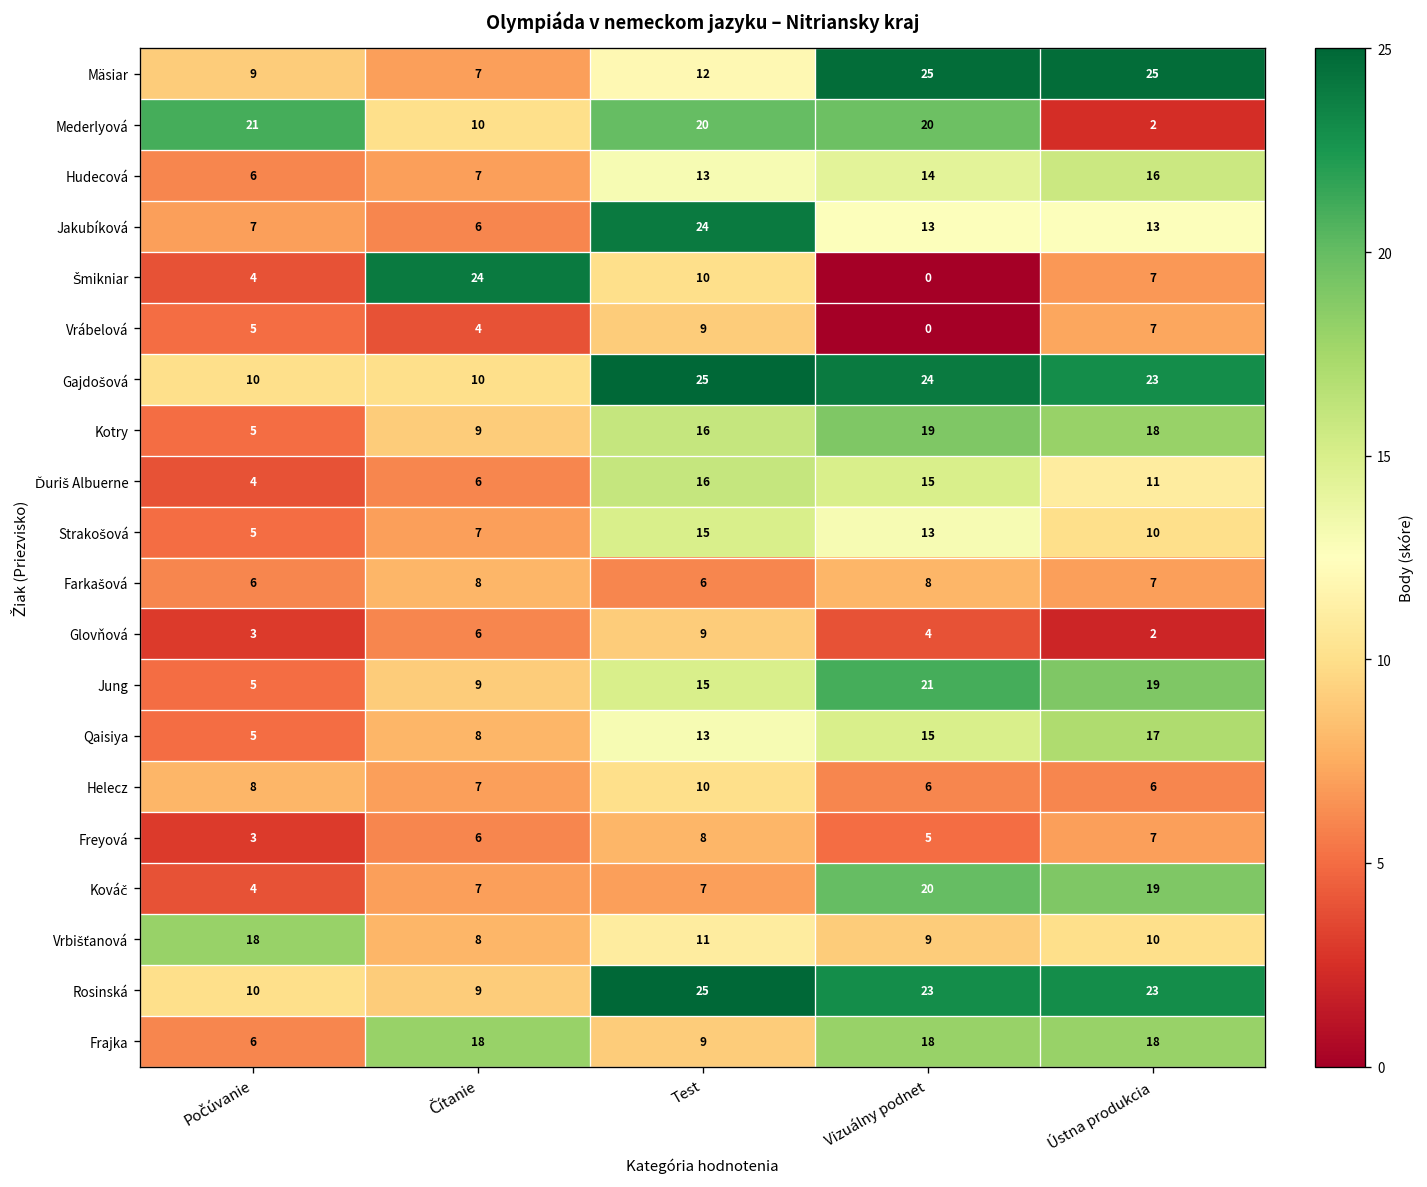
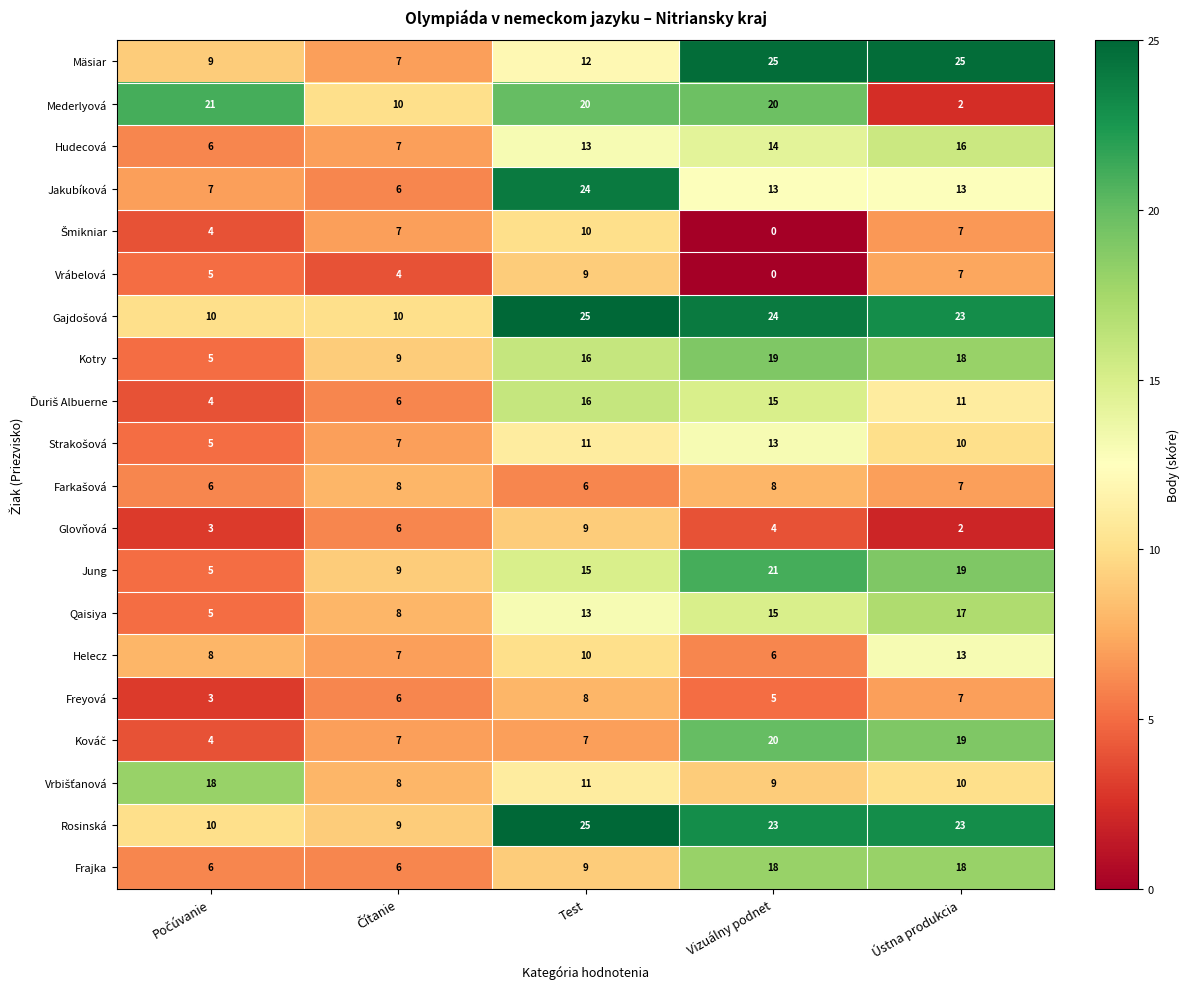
  {
    "Mäsiar": {
      "Počúvanie": 9,
      "Čítanie": 7,
      "Test": 12,
      "Vizuálny podnet": 25,
      "Ústna produkcia": 25
    },
    "Mederlyová": {
      "Počúvanie": 21,
      "Čítanie": 10,
      "Test": 20,
      "Vizuálny podnet": 20,
      "Ústna produkcia": 2
    },
    "Hudecová": {
      "Počúvanie": 6,
      "Čítanie": 7,
      "Test": 13,
      "Vizuálny podnet": 14,
      "Ústna produkcia": 16
    },
    "Jakubíková": {
      "Počúvanie": 7,
      "Čítanie": 6,
      "Test": 24,
      "Vizuálny podnet": 13,
      "Ústna produkcia": 13
    },
    "Šmikniar": {
      "Počúvanie": 4,
-     "Čítanie": 24,
+     "Čítanie": 7,
      "Test": 10,
      "Vizuálny podnet": 0,
      "Ústna produkcia": 7
    },
    "Vrábelová": {
      "Počúvanie": 5,
      "Čítanie": 4,
      "Test": 9,
      "Vizuálny podnet": 0,
      "Ústna produkcia": 7
    },
    "Gajdošová": {
      "Počúvanie": 10,
      "Čítanie": 10,
      "Test": 25,
      "Vizuálny podnet": 24,
      "Ústna produkcia": 23
    },
    "Kotry": {
      "Počúvanie": 5,
      "Čítanie": 9,
      "Test": 16,
      "Vizuálny podnet": 19,
      "Ústna produkcia": 18
    },
    "Ďuriš Albuerne": {
      "Počúvanie": 4,
      "Čítanie": 6,
      "Test": 16,
      "Vizuálny podnet": 15,
      "Ústna produkcia": 11
    },
    "Strakošová": {
      "Počúvanie": 5,
      "Čítanie": 7,
-     "Test": 15,
+     "Test": 11,
      "Vizuálny podnet": 13,
      "Ústna produkcia": 10
    },
    "Farkašová": {
      "Počúvanie": 6,
      "Čítanie": 8,
      "Test": 6,
      "Vizuálny podnet": 8,
      "Ústna produkcia": 7
    },
    "Glovňová": {
      "Počúvanie": 3,
      "Čítanie": 6,
      "Test": 9,
      "Vizuálny podnet": 4,
      "Ústna produkcia": 2
    },
    "Jung": {
      "Počúvanie": 5,
      "Čítanie": 9,
      "Test": 15,
      "Vizuálny podnet": 21,
      "Ústna produkcia": 19
    },
    "Qaisiya": {
      "Počúvanie": 5,
      "Čítanie": 8,
      "Test": 13,
      "Vizuálny podnet": 15,
      "Ústna produkcia": 17
    },
    "Helecz": {
      "Počúvanie": 8,
      "Čítanie": 7,
      "Test": 10,
      "Vizuálny podnet": 6,
-     "Ústna produkcia": 6
+     "Ústna produkcia": 13
    },
    "Freyová": {
      "Počúvanie": 3,
      "Čítanie": 6,
      "Test": 8,
      "Vizuálny podnet": 5,
      "Ústna produkcia": 7
    },
    "Kováč": {
      "Počúvanie": 4,
      "Čítanie": 7,
      "Test": 7,
      "Vizuálny podnet": 20,
      "Ústna produkcia": 19
    },
    "Vrbišťanová": {
      "Počúvanie": 18,
      "Čítanie": 8,
      "Test": 11,
      "Vizuálny podnet": 9,
      "Ústna produkcia": 10
    },
    "Rosinská": {
      "Počúvanie": 10,
      "Čítanie": 9,
      "Test": 25,
      "Vizuálny podnet": 23,
      "Ústna produkcia": 23
    },
    "Frajka": {
      "Počúvanie": 6,
-     "Čítanie": 18,
+     "Čítanie": 6,
      "Test": 9,
      "Vizuálny podnet": 18,
      "Ústna produkcia": 18
    }
  }
